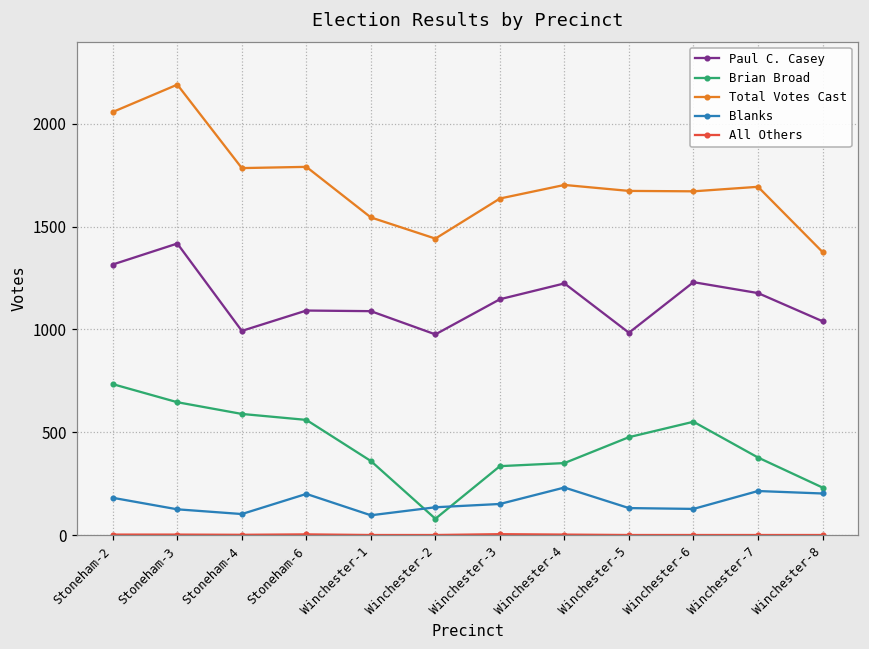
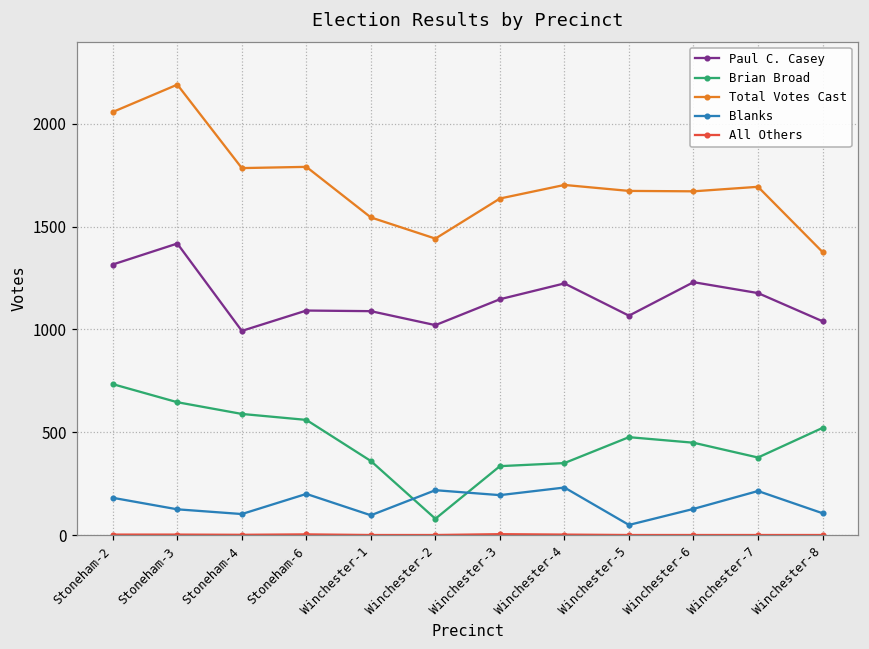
  {
    "Paul C. Casey": {
      "Stoneham-2": 1320,
      "Stoneham-3": 1420,
      "Stoneham-4": 990,
      "Stoneham-6": 1090,
      "Winchester-1": 1090,
-     "Winchester-2": 980,
+     "Winchester-2": 1020,
      "Winchester-3": 1150,
      "Winchester-4": 1220,
-     "Winchester-5": 980,
+     "Winchester-5": 1070,
      "Winchester-6": 1230,
      "Winchester-7": 1180,
      "Winchester-8": 1040
    },
    "Brian Broad": {
      "Stoneham-2": 730,
      "Stoneham-3": 650,
      "Stoneham-4": 590,
      "Stoneham-6": 560,
      "Winchester-1": 360,
      "Winchester-2": 80,
      "Winchester-3": 340,
      "Winchester-4": 350,
      "Winchester-5": 480,
-     "Winchester-6": 550,
+     "Winchester-6": 450,
      "Winchester-7": 380,
-     "Winchester-8": 230
+     "Winchester-8": 520
    },
    "Blanks": {
      "Stoneham-2": 180,
      "Stoneham-3": 130,
      "Stoneham-4": 100,
      "Stoneham-6": 200,
      "Winchester-1": 100,
-     "Winchester-2": 140,
-     "Winchester-3": 150,
+     "Winchester-2": 220,
+     "Winchester-3": 190,
      "Winchester-4": 230,
-     "Winchester-5": 130,
+     "Winchester-5": 50,
      "Winchester-6": 130,
      "Winchester-7": 210,
-     "Winchester-8": 200
+     "Winchester-8": 110
    }
  }
